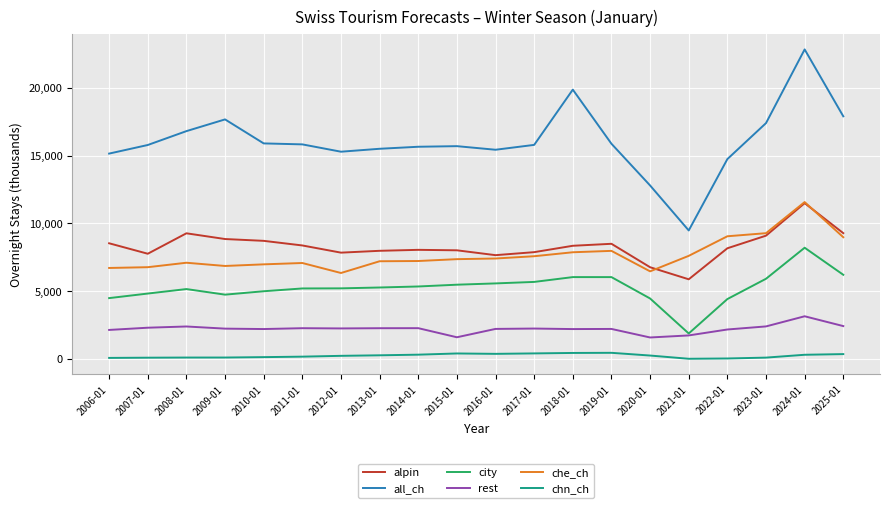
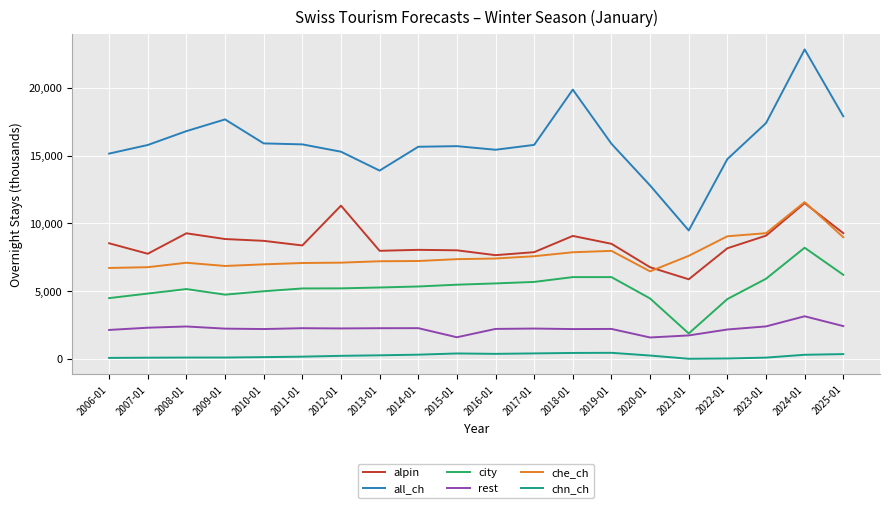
  {
    "alpin": {
      "2006-01": "8,500",
      "2007-01": "7,800",
      "2008-01": "9,300",
      "2009-01": "8,800",
      "2010-01": "8,700",
      "2011-01": "8,400",
-     "2012-01": "7,800",
+     "2012-01": "11,300",
      "2013-01": "8,000",
      "2014-01": "8,000",
      "2015-01": "8,000",
      "2016-01": "7,700",
      "2017-01": "7,900",
-     "2018-01": "8,300",
+     "2018-01": "9,100",
      "2019-01": "8,500",
      "2020-01": "6,800",
      "2021-01": "5,900",
      "2022-01": "8,200",
      "2025-01": "9,300"
    },
    "all_ch": {
      "2006-01": "15,100",
      "2007-01": "15,800",
      "2008-01": "16,800",
      "2009-01": "17,700",
      "2010-01": "15,900",
      "2011-01": "15,800",
      "2012-01": "15,300",
-     "2013-01": "15,500",
+     "2013-01": "13,900",
      "2014-01": "15,700",
      "2015-01": "15,700",
      "2016-01": "15,400",
      "2017-01": "15,800",
      "2018-01": "19,900",
      "2019-01": "15,900",
      "2020-01": "12,800",
      "2021-01": "9,500",
      "2022-01": "14,700",
      "2023-01": "17,400",
      "2024-01": "22,800",
      "2025-01": "17,900"
    },
    "rest": {
      "2006-01": "2,100",
      "2007-01": "2,300",
      "2008-01": "2,400",
      "2009-01": "2,200",
      "2010-01": "2,200",
      "2011-01": "2,300",
      "2012-01": "2,200",
      "2013-01": "2,300",
      "2014-01": "2,300",
      "2015-01": "1,600",
      "2016-01": "2,200",
      "2017-01": "2,200",
      "2018-01": "2,200",
      "2019-01": "2,200",
      "2020-01": "1,600",
      "2022-01": "2,200",
      "2023-01": "2,400",
      "2024-01": "3,100",
      "2025-01": "2,400"
    },
    "che_ch": {
      "2006-01": "6,700",
      "2007-01": "6,800",
      "2008-01": "7,100",
      "2009-01": "6,900",
      "2010-01": "7,000",
      "2011-01": "7,100",
-     "2012-01": "6,300",
+     "2012-01": "7,100",
      "2013-01": "7,200",
      "2014-01": "7,200",
      "2015-01": "7,400",
      "2016-01": "7,400",
      "2017-01": "7,600",
      "2018-01": "7,900",
      "2019-01": "8,000",
      "2020-01": "6,500",
      "2021-01": "7,600",
      "2022-01": "9,000",
      "2025-01": "9,000"
    }
  }
